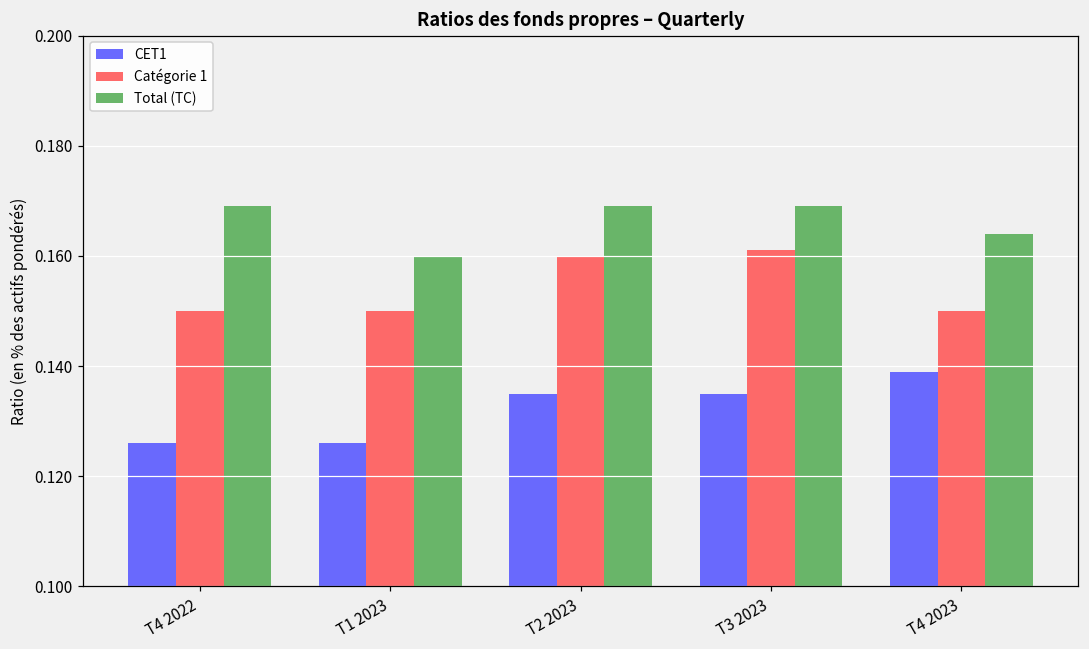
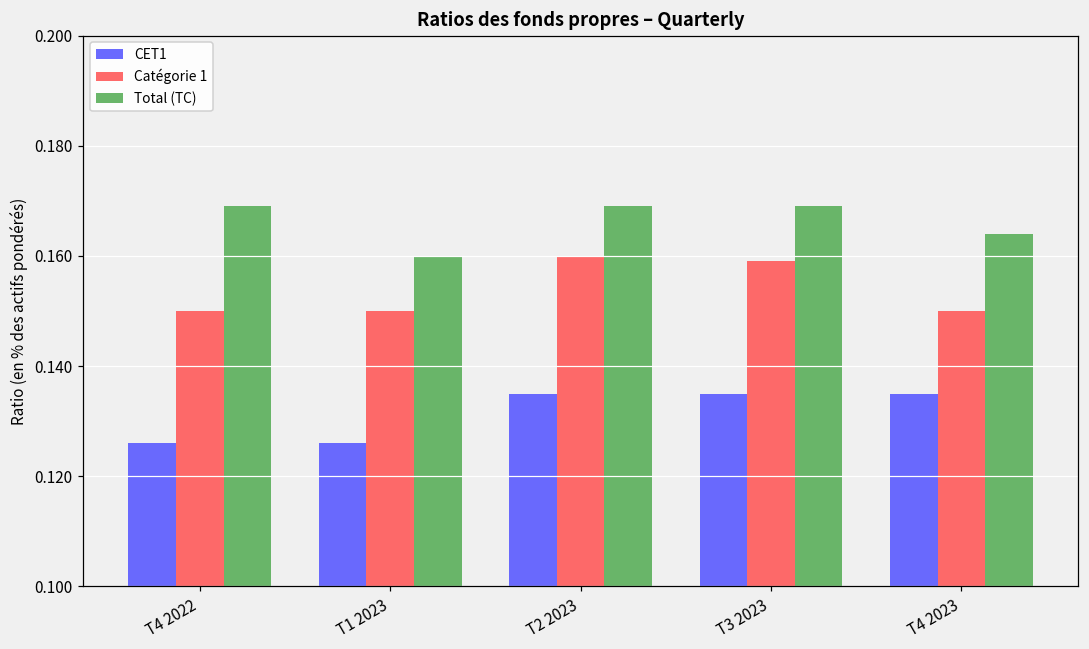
  {
    "CET1": {
      "T4 2022": 0.126,
      "T1 2023": 0.126,
      "T2 2023": 0.135,
      "T3 2023": 0.135,
-     "T4 2023": 0.139
+     "T4 2023": 0.135
    },
    "Catégorie 1": {
      "T4 2022": 0.150,
      "T1 2023": 0.150,
      "T2 2023": 0.160,
-     "T3 2023": 0.161,
+     "T3 2023": 0.159,
      "T4 2023": 0.150
    },
    "Total (TC)": {
      "T4 2022": 0.169,
      "T1 2023": 0.160,
      "T2 2023": 0.169,
      "T3 2023": 0.169,
      "T4 2023": 0.164
    }
  }
